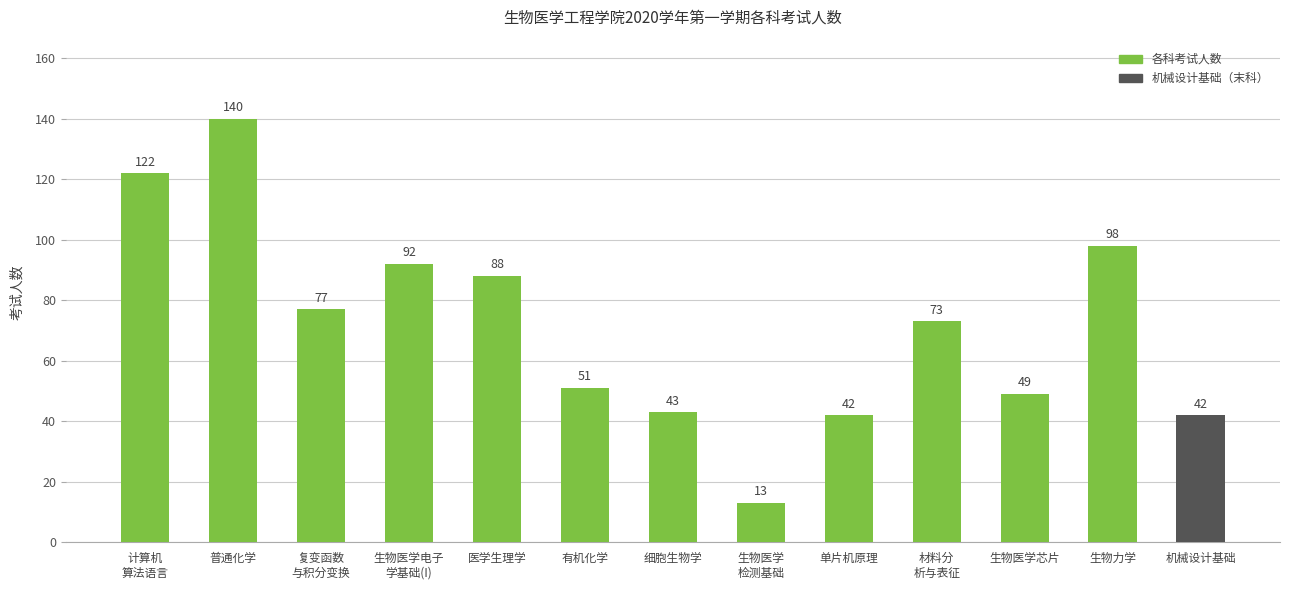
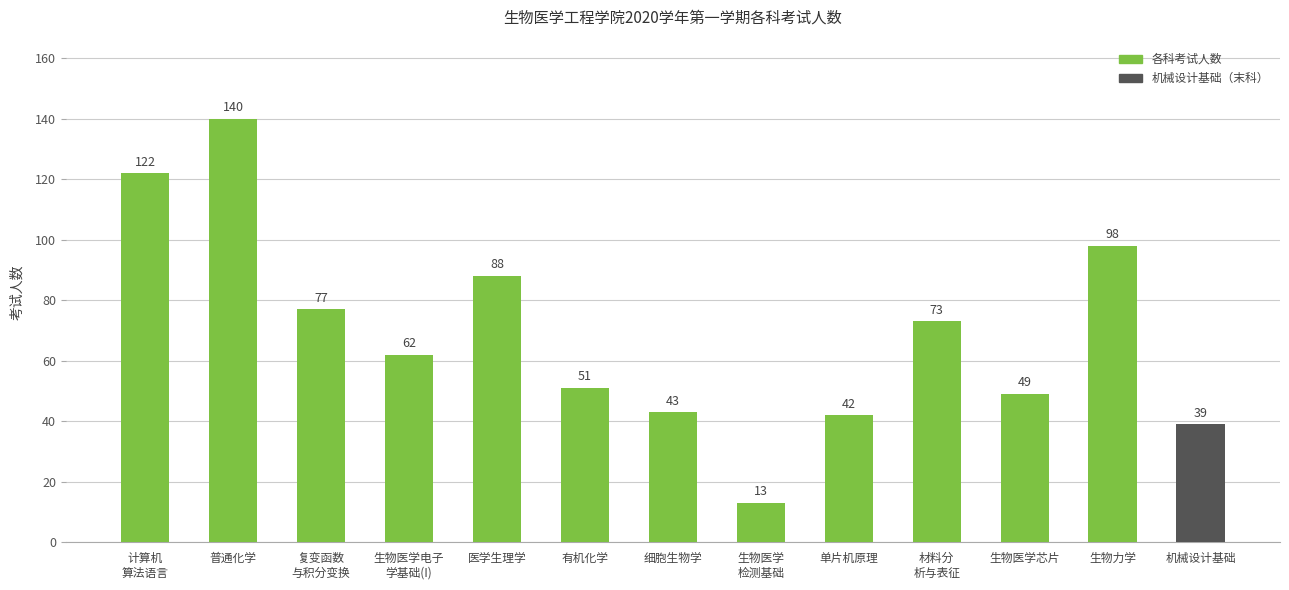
  {
    "计算机 算法语言": 122,
    "普通化学": 140,
    "复变函数 与积分变换": 77,
-   "生物医学电子 学基础(I)": 92,
+   "生物医学电子 学基础(I)": 62,
    "医学生理学": 88,
    "有机化学": 51,
    "细胞生物学": 43,
    "生物医学 检测基础": 13,
    "单片机原理": 42,
    "材料分 析与表征": 73,
    "生物医学芯片": 49,
    "生物力学": 98,
-   "机械设计基础": 42
+   "机械设计基础": 39
  }
